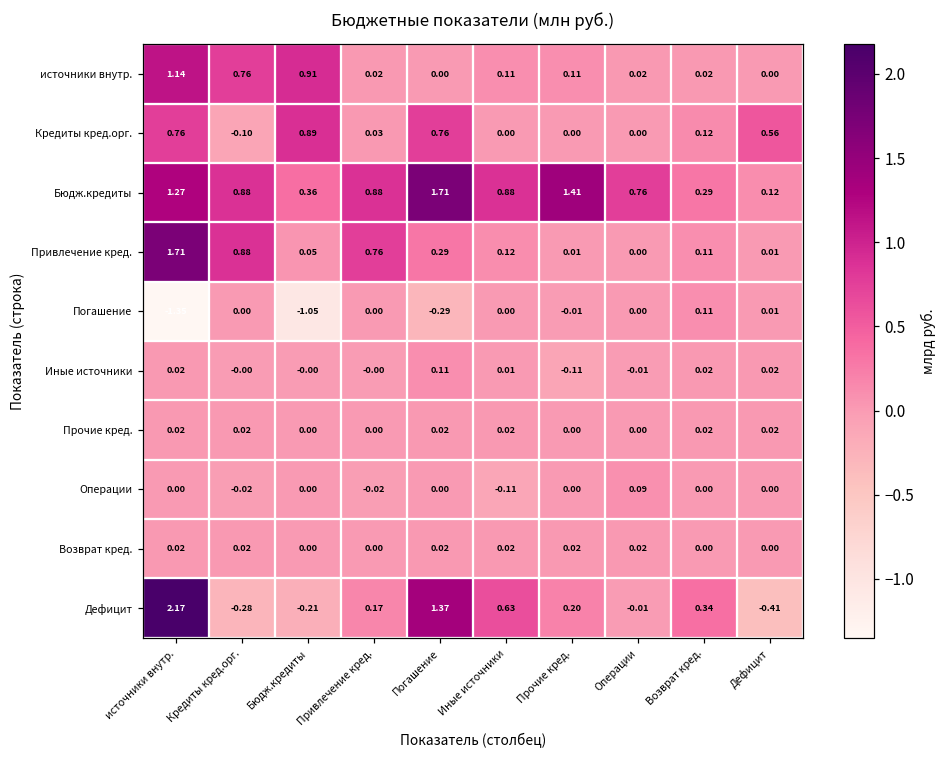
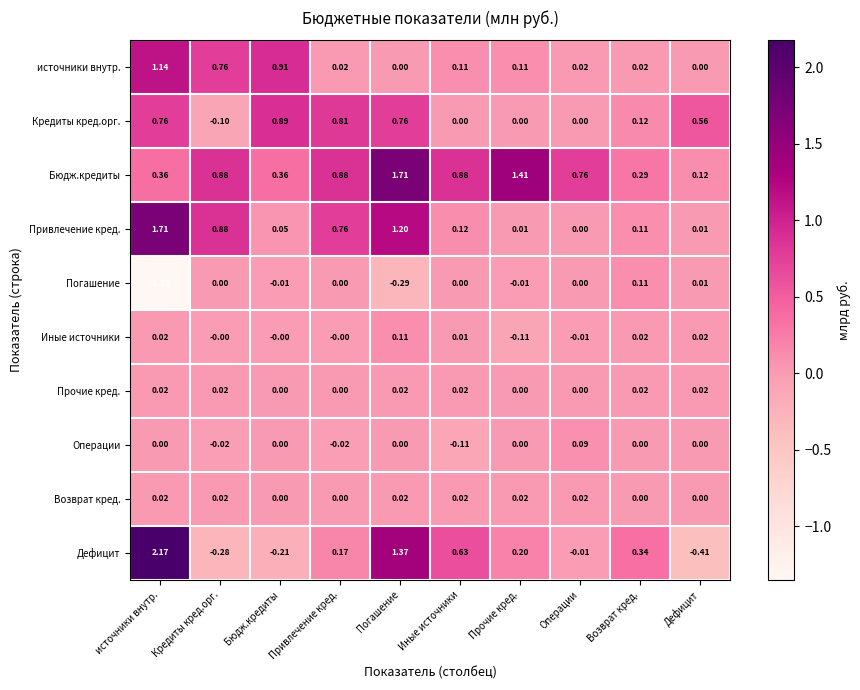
  {
    "источники внутр.": {
      "источники внутр.": 1.14,
      "Кредиты кред.орг.": 0.76,
      "Бюдж.кредиты": 0.91,
      "Привлечение кред.": 0.02,
      "Погашение": 0.00,
      "Иные источники": 0.11,
      "Прочие кред.": 0.11,
      "Операции": 0.02,
      "Возврат кред.": 0.02,
      "Дефицит": 0.00
    },
    "Кредиты кред.орг.": {
      "источники внутр.": 0.76,
      "Кредиты кред.орг.": -0.10,
      "Бюдж.кредиты": 0.89,
-     "Привлечение кред.": 0.03,
+     "Привлечение кред.": 0.81,
      "Погашение": 0.76,
      "Иные источники": 0.00,
      "Прочие кред.": 0.00,
      "Операции": 0.00,
      "Возврат кред.": 0.12,
      "Дефицит": 0.56
    },
    "Бюдж.кредиты": {
-     "источники внутр.": 1.27,
+     "источники внутр.": 0.36,
      "Кредиты кред.орг.": 0.88,
      "Бюдж.кредиты": 0.36,
      "Привлечение кред.": 0.88,
      "Погашение": 1.71,
      "Иные источники": 0.88,
      "Прочие кред.": 1.41,
      "Операции": 0.76,
      "Возврат кред.": 0.29,
      "Дефицит": 0.12
    },
    "Привлечение кред.": {
      "источники внутр.": 1.71,
      "Кредиты кред.орг.": 0.88,
      "Бюдж.кредиты": 0.05,
      "Привлечение кред.": 0.76,
-     "Погашение": 0.29,
+     "Погашение": 1.20,
      "Иные источники": 0.12,
      "Прочие кред.": 0.01,
      "Операции": 0.00,
      "Возврат кред.": 0.11,
      "Дефицит": 0.01
    },
    "Погашение": {
      "Кредиты кред.орг.": 0.00,
-     "Бюдж.кредиты": -1.05,
+     "Бюдж.кредиты": -0.01,
      "Привлечение кред.": 0.00,
      "Погашение": -0.29,
      "Иные источники": 0.00,
      "Прочие кред.": -0.01,
      "Операции": 0.00,
      "Возврат кред.": 0.11,
      "Дефицит": 0.01
    },
    "Иные источники": {
      "источники внутр.": 0.02,
      "Кредиты кред.орг.": -0.00,
      "Бюдж.кредиты": -0.00,
      "Привлечение кред.": -0.00,
      "Погашение": 0.11,
      "Иные источники": 0.01,
      "Прочие кред.": -0.11,
      "Операции": -0.01,
      "Возврат кред.": 0.02,
      "Дефицит": 0.02
    },
    "Прочие кред.": {
      "источники внутр.": 0.02,
      "Кредиты кред.орг.": 0.02,
      "Бюдж.кредиты": 0.00,
      "Привлечение кред.": 0.00,
      "Погашение": 0.02,
      "Иные источники": 0.02,
      "Прочие кред.": 0.00,
      "Операции": 0.00,
      "Возврат кред.": 0.02,
      "Дефицит": 0.02
    },
    "Операции": {
      "источники внутр.": 0.00,
      "Кредиты кред.орг.": -0.02,
      "Бюдж.кредиты": 0.00,
      "Привлечение кред.": -0.02,
      "Погашение": 0.00,
      "Иные источники": -0.11,
      "Прочие кред.": 0.00,
      "Операции": 0.09,
      "Возврат кред.": 0.00,
      "Дефицит": 0.00
    },
    "Возврат кред.": {
      "источники внутр.": 0.02,
      "Кредиты кред.орг.": 0.02,
      "Бюдж.кредиты": 0.00,
      "Привлечение кред.": 0.00,
      "Погашение": 0.02,
      "Иные источники": 0.02,
      "Прочие кред.": 0.02,
      "Операции": 0.02,
      "Возврат кред.": 0.00,
      "Дефицит": 0.00
    },
    "Дефицит": {
      "источники внутр.": 2.17,
      "Кредиты кред.орг.": -0.28,
      "Бюдж.кредиты": -0.21,
      "Привлечение кред.": 0.17,
      "Погашение": 1.37,
      "Иные источники": 0.63,
      "Прочие кред.": 0.20,
      "Операции": -0.01,
      "Возврат кред.": 0.34,
      "Дефицит": -0.41
    }
  }
